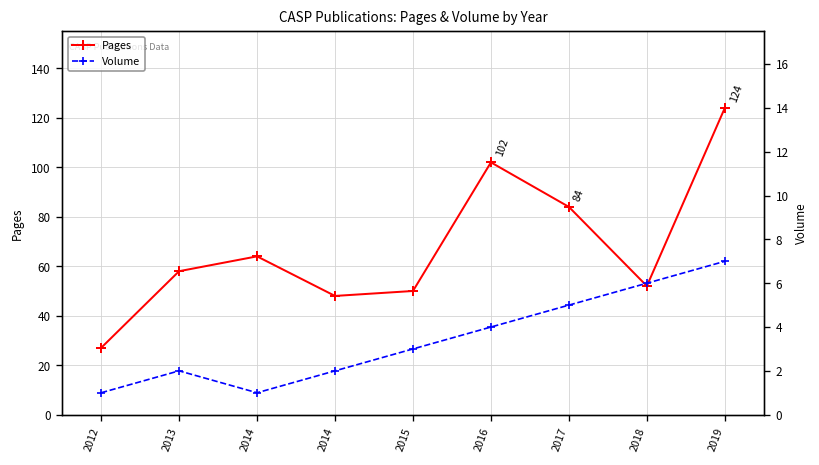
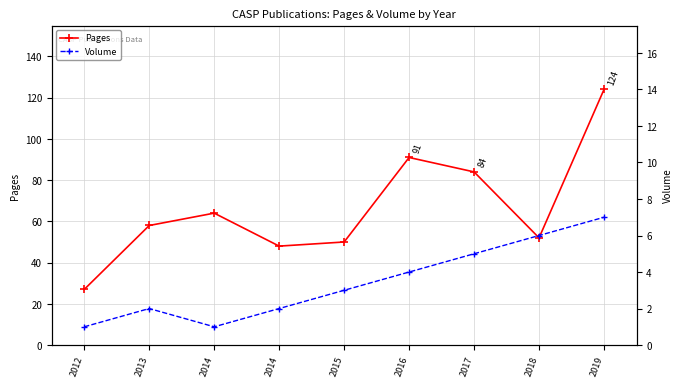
  {
    "Pages": {
-     "2016": 102,
+     "2016": 91,
      "2017": 84,
      "2019": 124
    }
  }
